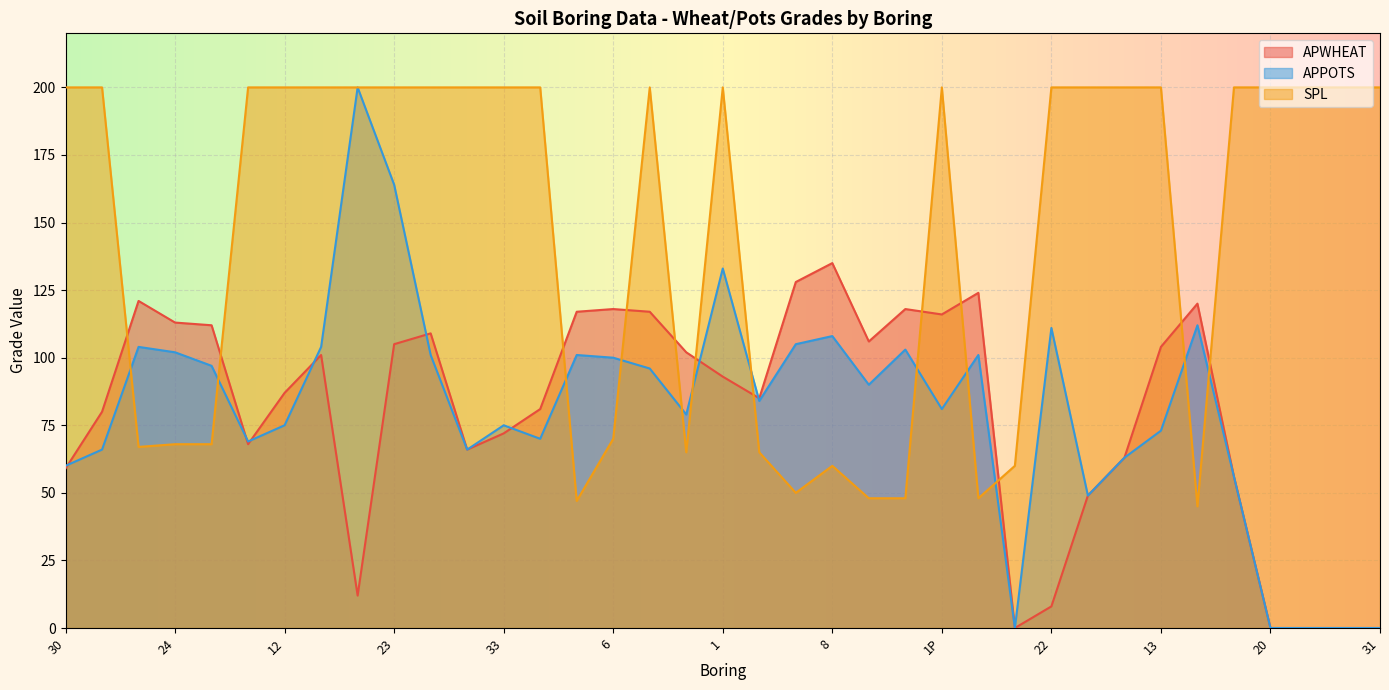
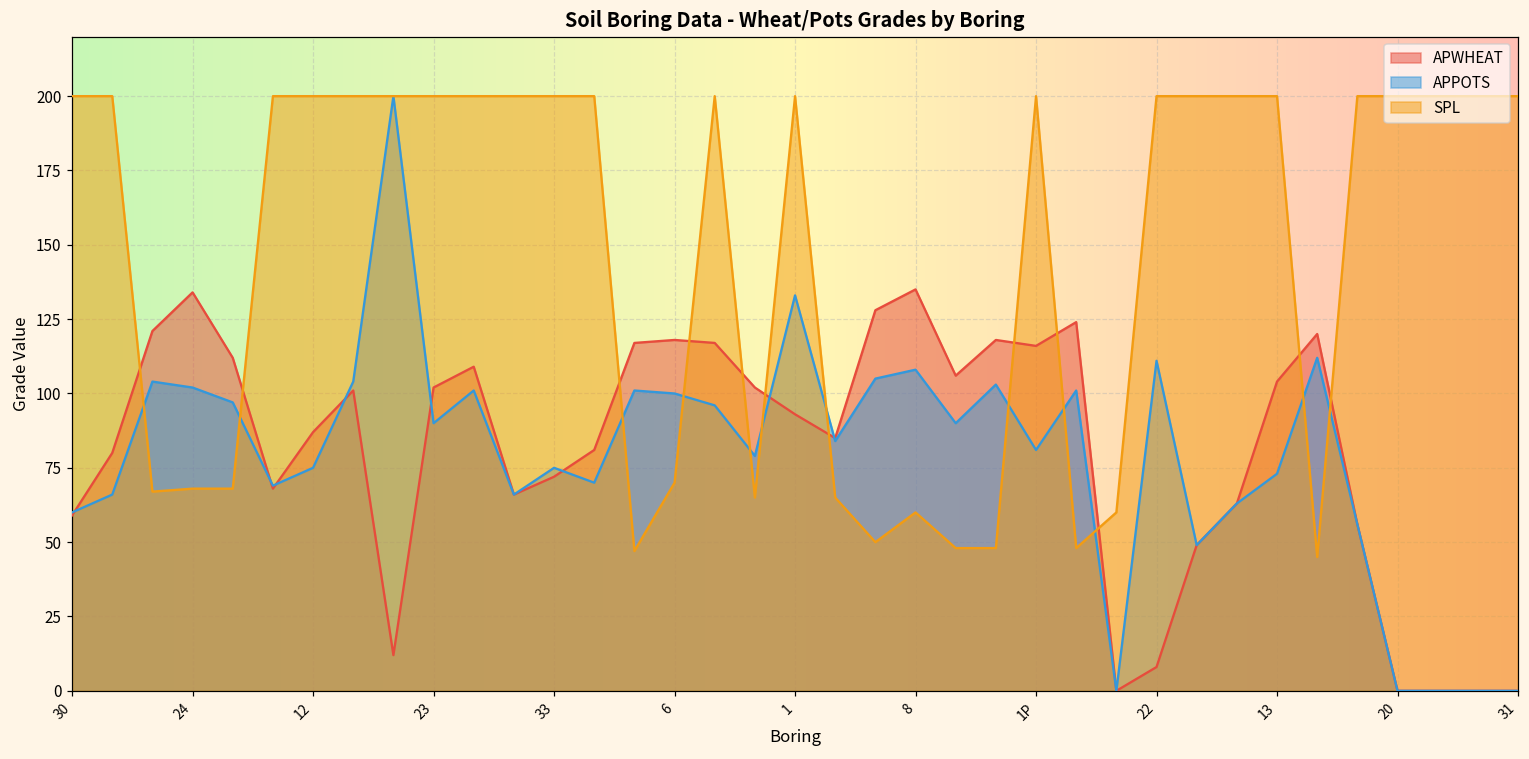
  {
    "APWHEAT": {
      "30": 59,
-     "24": 113,
+     "24": 134,
      "12": 87,
-     "23": 105,
+     "23": 102,
      "33": 72,
      "6": 118,
      "1": 93,
      "8": 135,
      "1P": 116,
      "22": 8,
      "13": 104
    },
    "APPOTS": {
      "30": 60,
      "24": 102,
      "12": 75,
-     "23": 164,
+     "23": 90,
      "33": 75,
      "6": 100,
      "1": 133,
      "8": 108,
      "1P": 81,
      "22": 111,
      "13": 73
    },
    "SPL": {
      "30": 200,
      "24": 68,
      "12": 200,
      "23": 200,
      "33": 200,
      "6": 70,
      "1": 200,
      "8": 60,
      "1P": 200,
      "22": 200,
      "13": 200,
      "31": 200
    }
  }
